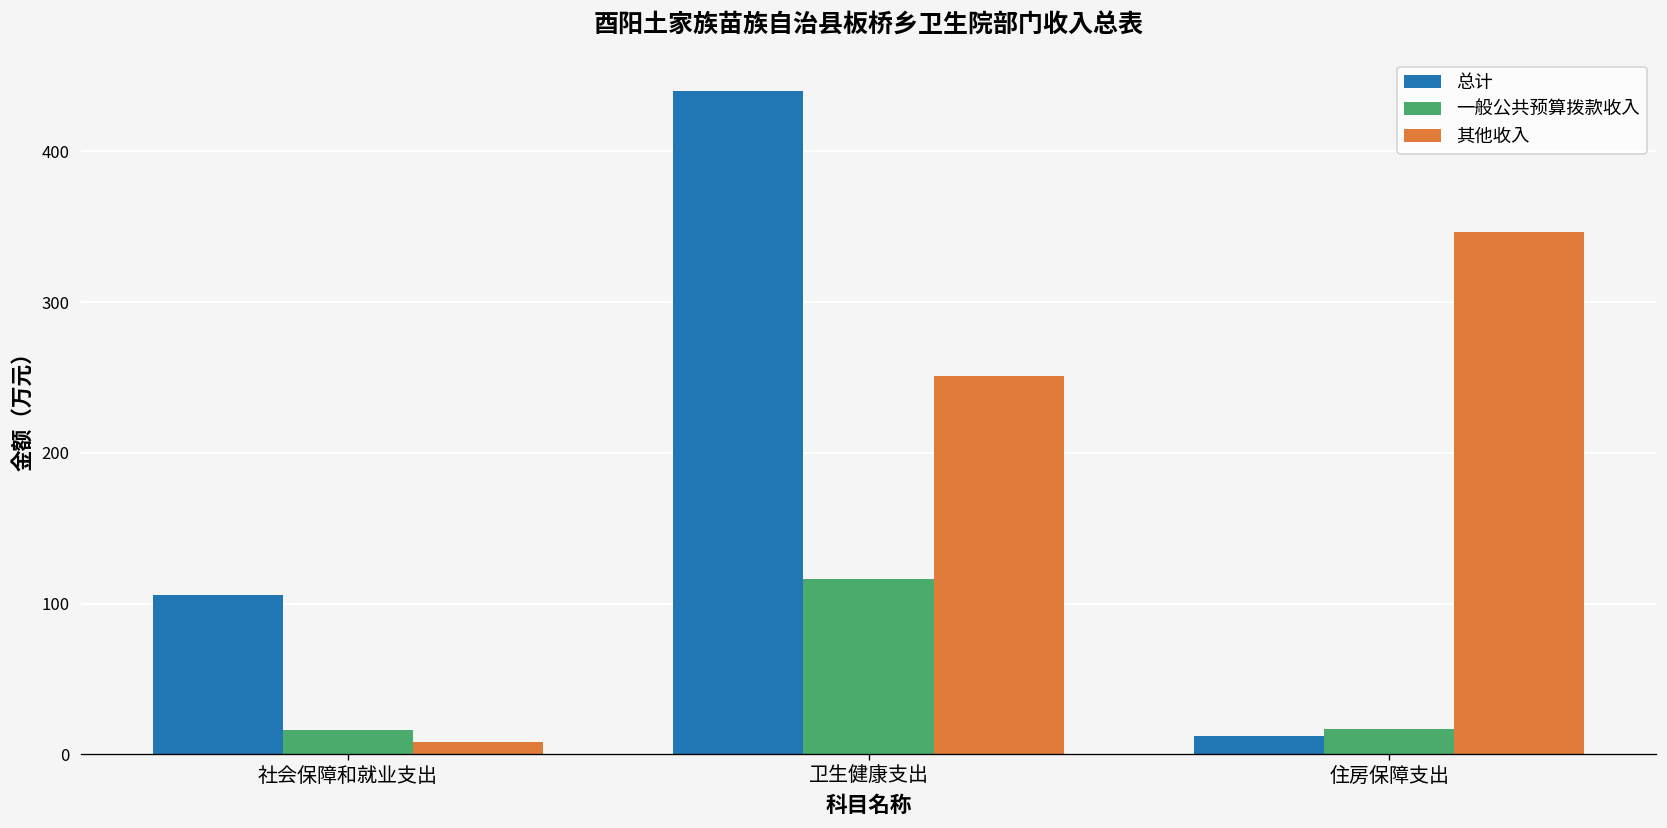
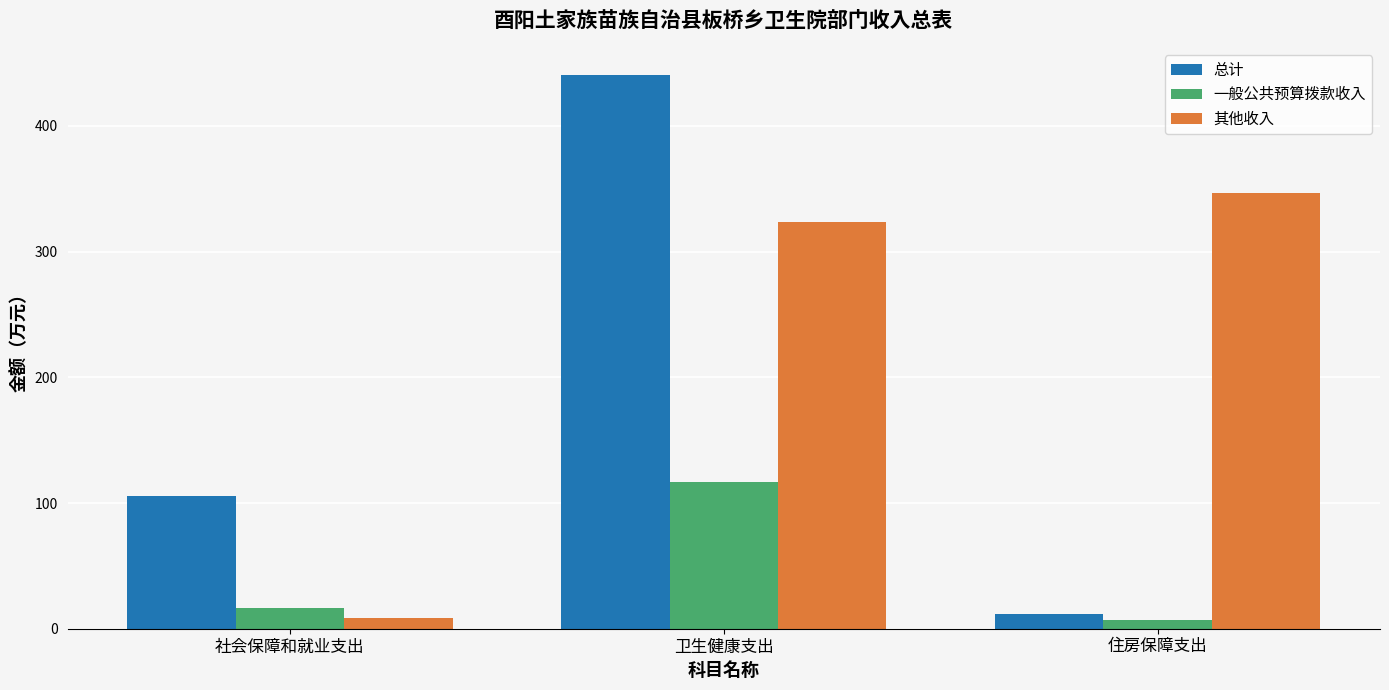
  {
    "总计": {
      "社会保障和就业支出": 106,
      "卫生健康支出": 440,
      "住房保障支出": 12
    },
    "一般公共预算拨款收入": {
      "社会保障和就业支出": 16,
      "卫生健康支出": 117,
-     "住房保障支出": 17
+     "住房保障支出": 7
    },
    "其他收入": {
      "社会保障和就业支出": 8,
-     "卫生健康支出": 251,
+     "卫生健康支出": 324,
      "住房保障支出": 346
    }
  }
